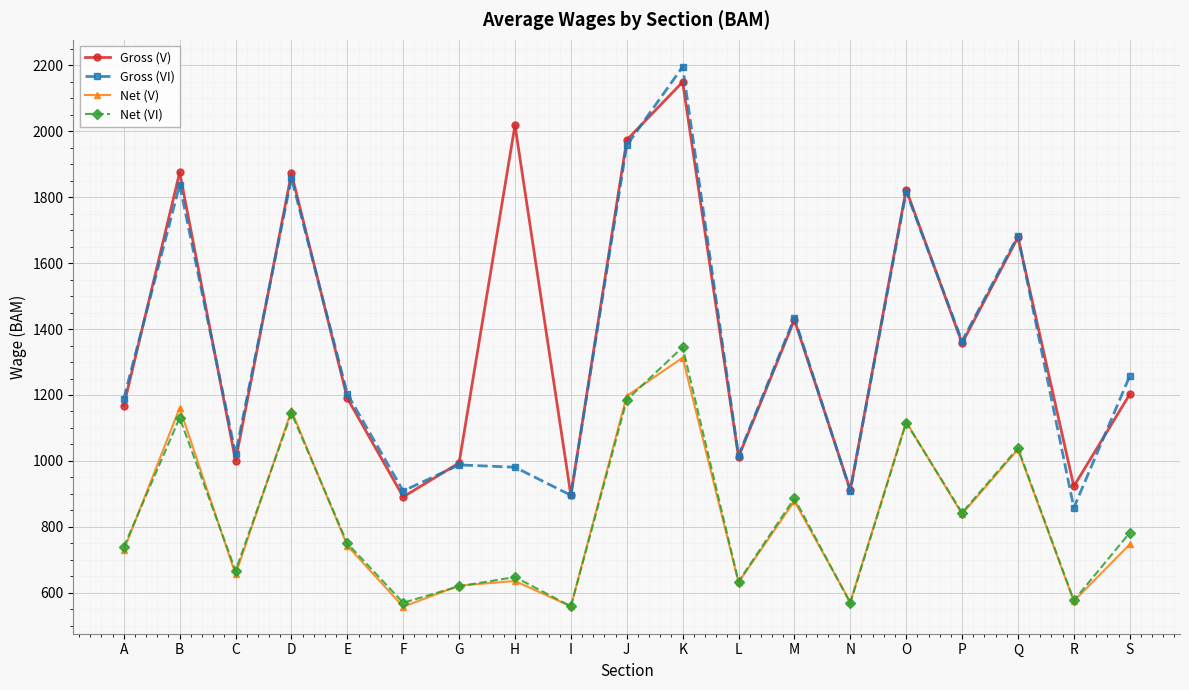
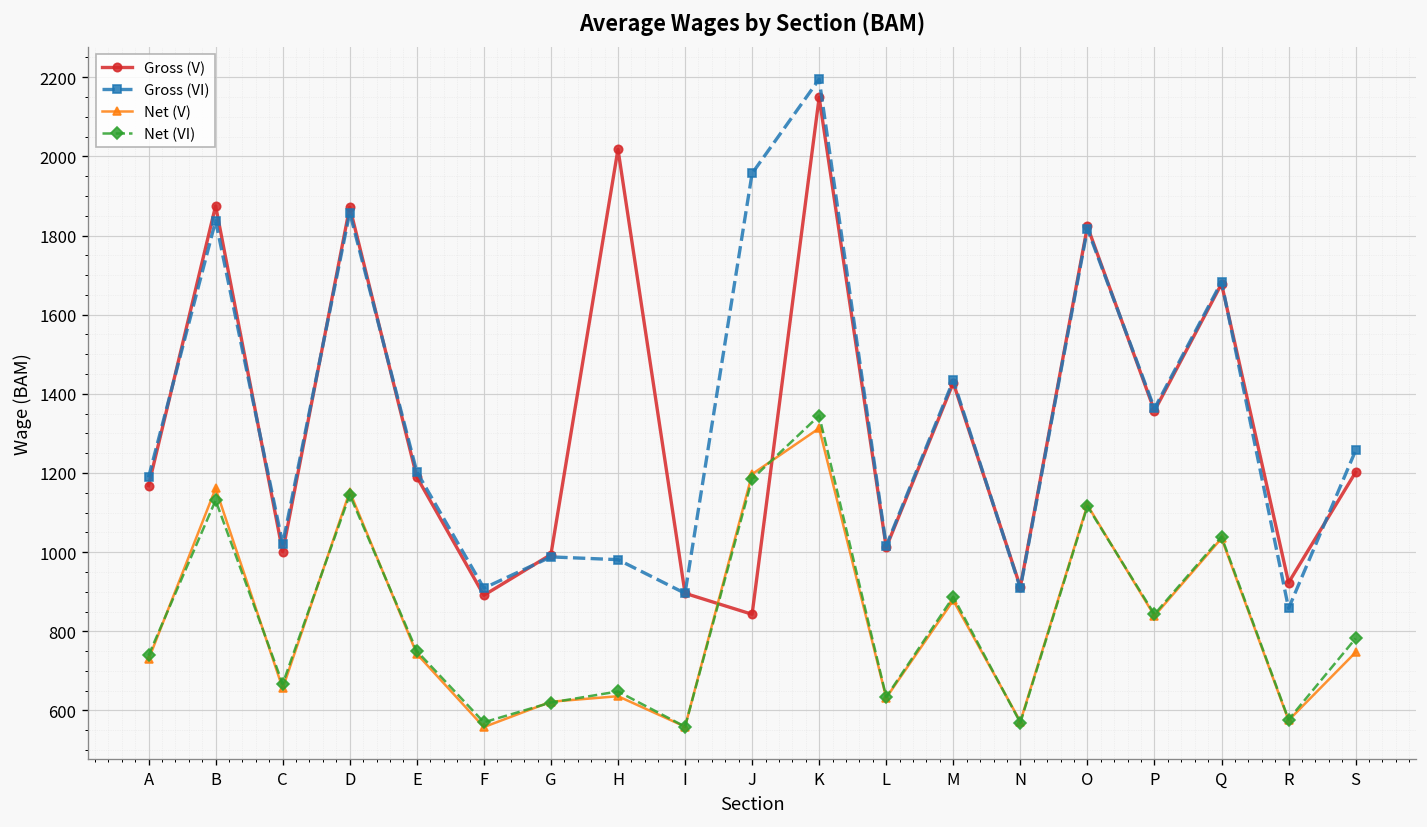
  {
    "Gross (V)": {
      "A": 1170,
      "B": 1880,
      "C": 1000,
      "D": 1870,
      "E": 1190,
      "F": 890,
      "H": 2020,
-     "J": 1970,
+     "J": 840,
      "K": 2150,
      "R": 920,
      "S": 1200
    },
    "Gross (VI)": {
      "A": 1190,
      "B": 1840,
      "C": 1020,
      "D": 1860,
      "E": 1200,
      "F": 910,
      "H": 980,
      "J": 1960,
      "K": 2200,
      "R": 860,
      "S": 1260
    },
    "Net (V)": {
      "A": 730,
      "B": 1160,
      "C": 660,
      "D": 1150,
      "F": 560,
      "H": 640,
      "J": 1200,
      "K": 1310,
      "M": 880,
      "S": 750
    },
    "Net (VI)": {
      "A": 740,
      "B": 1130,
      "C": 670,
      "D": 1150,
      "F": 570,
      "H": 650,
      "J": 1190,
      "K": 1350,
      "M": 890,
      "S": 780
    }
  }
